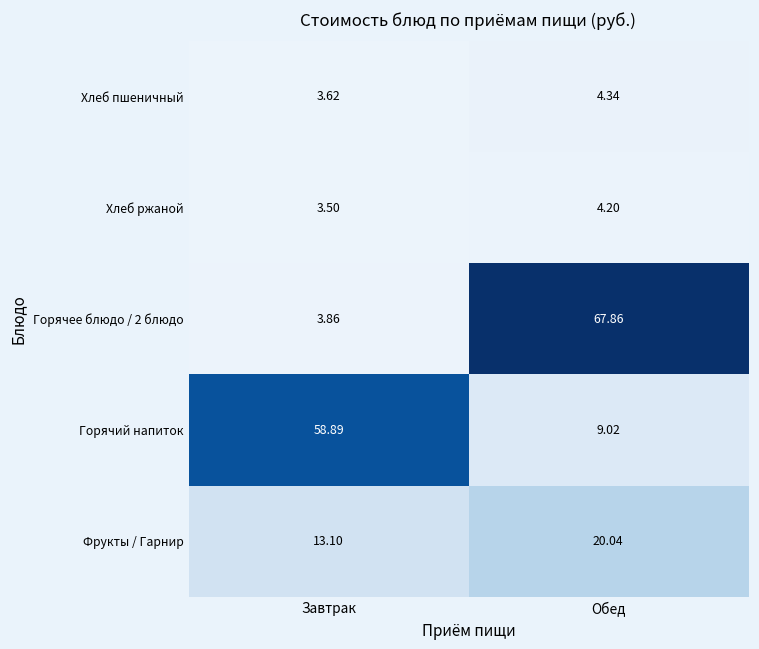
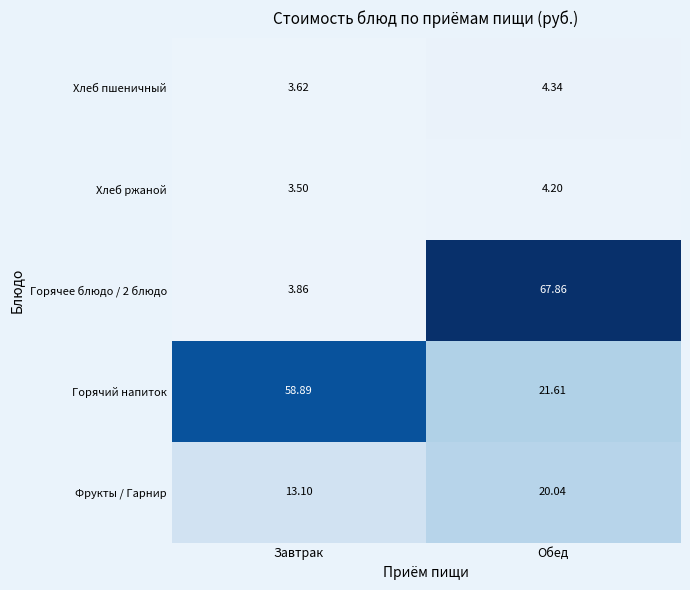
  {
    "Хлеб пшеничный": {
      "Завтрак": 3.62,
      "Обед": 4.34
    },
    "Хлеб ржаной": {
      "Завтрак": 3.50,
      "Обед": 4.20
    },
    "Горячее блюдо / 2 блюдо": {
      "Завтрак": 3.86,
      "Обед": 67.86
    },
    "Горячий напиток": {
      "Завтрак": 58.89,
-     "Обед": 9.02
+     "Обед": 21.61
    },
    "Фрукты / Гарнир": {
      "Завтрак": 13.10,
      "Обед": 20.04
    }
  }
